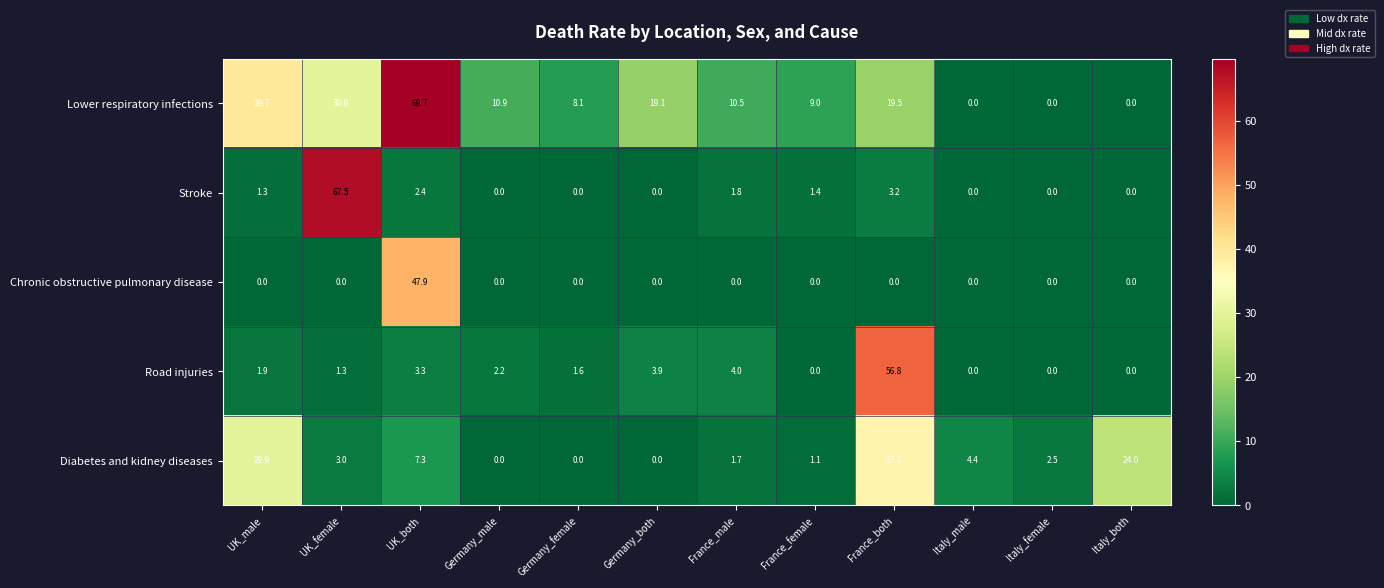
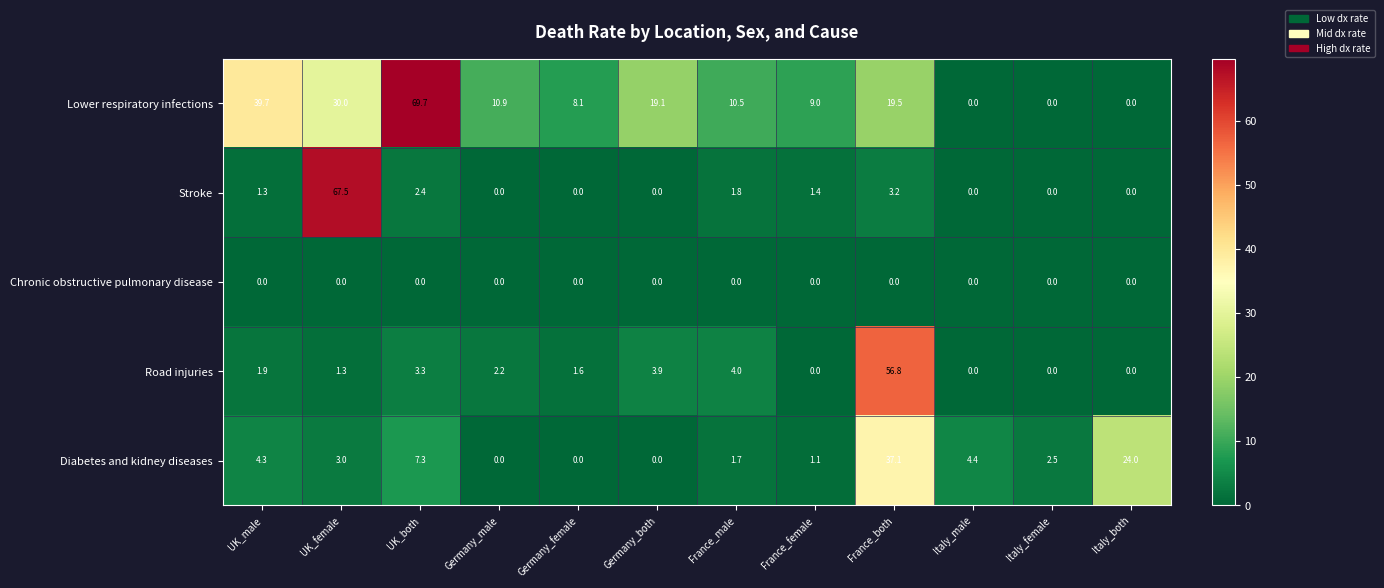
  {
    "Lower respiratory infections": {
      "UK_male": 39.7,
      "UK_female": 30.0,
      "UK_both": 69.7,
      "Germany_male": 10.9,
      "Germany_female": 8.1,
      "Germany_both": 19.1,
      "France_male": 10.5,
      "France_female": 9.0,
      "France_both": 19.5,
      "Italy_male": 0.0,
      "Italy_female": 0.0,
      "Italy_both": 0.0
    },
    "Stroke": {
      "UK_male": 1.3,
      "UK_female": 67.5,
      "UK_both": 2.4,
      "Germany_male": 0.0,
      "Germany_female": 0.0,
      "Germany_both": 0.0,
      "France_male": 1.8,
      "France_female": 1.4,
      "France_both": 3.2,
      "Italy_male": 0.0,
      "Italy_female": 0.0,
      "Italy_both": 0.0
    },
    "Chronic obstructive pulmonary disease": {
      "UK_male": 0.0,
      "UK_female": 0.0,
-     "UK_both": 47.9,
+     "UK_both": 0.0,
      "Germany_male": 0.0,
      "Germany_female": 0.0,
      "Germany_both": 0.0,
      "France_male": 0.0,
      "France_female": 0.0,
      "France_both": 0.0,
      "Italy_male": 0.0,
      "Italy_female": 0.0,
      "Italy_both": 0.0
    },
    "Road injuries": {
      "UK_male": 1.9,
      "UK_female": 1.3,
      "UK_both": 3.3,
      "Germany_male": 2.2,
      "Germany_female": 1.6,
      "Germany_both": 3.9,
      "France_male": 4.0,
      "France_female": 0.0,
      "France_both": 56.8,
      "Italy_male": 0.0,
      "Italy_female": 0.0,
      "Italy_both": 0.0
    },
    "Diabetes and kidney diseases": {
-     "UK_male": 29.9,
+     "UK_male": 4.3,
      "UK_female": 3.0,
      "UK_both": 7.3,
      "Germany_male": 0.0,
      "Germany_female": 0.0,
      "Germany_both": 0.0,
      "France_male": 1.7,
      "France_female": 1.1,
      "France_both": 37.1,
      "Italy_male": 4.4,
      "Italy_female": 2.5,
      "Italy_both": 24.0
    }
  }
